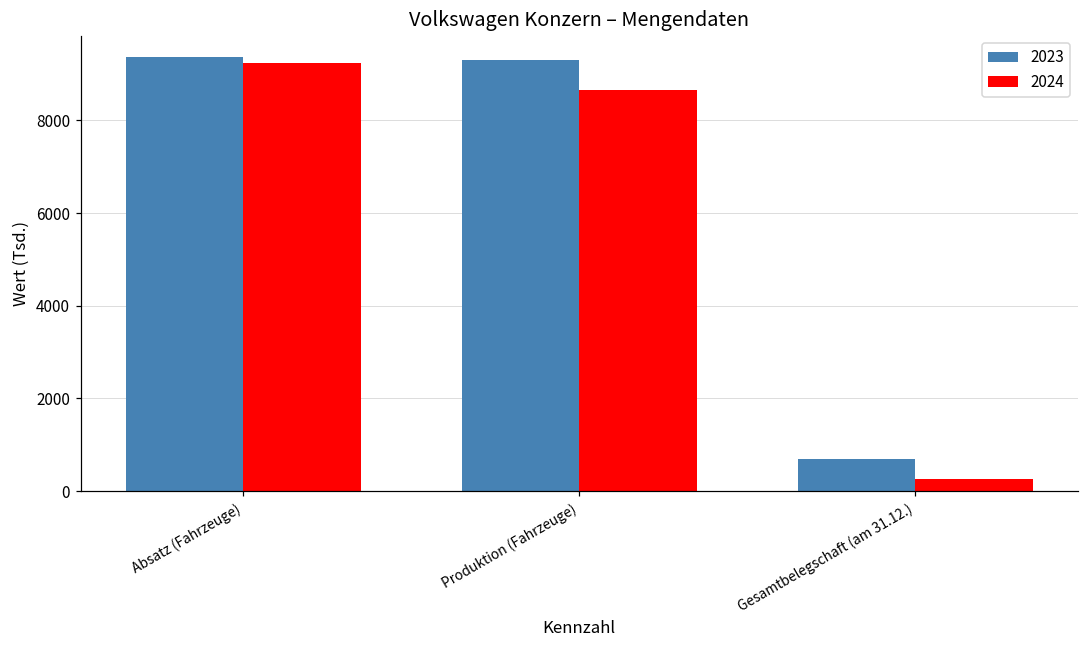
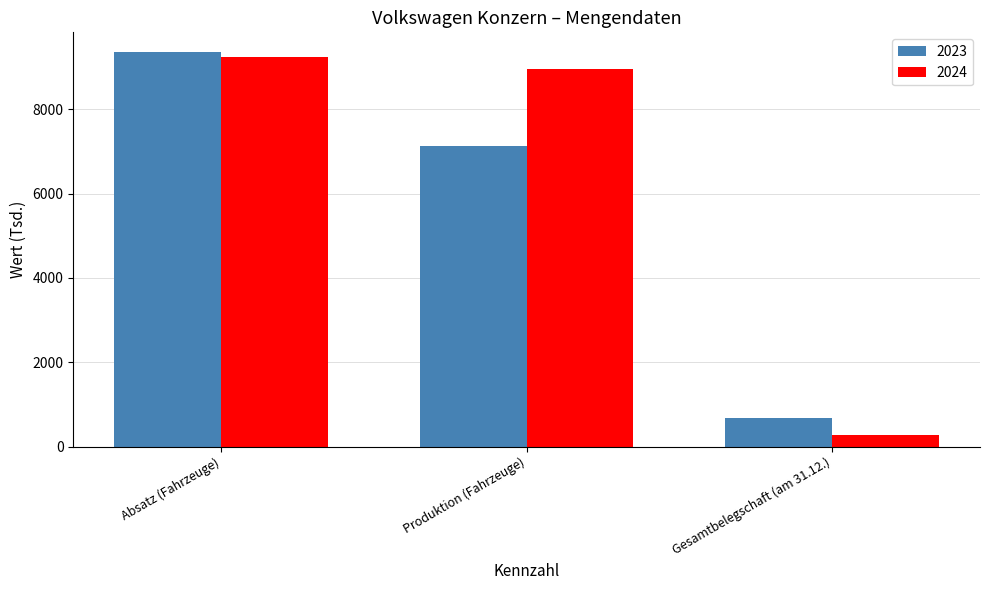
  {
    "2023": {
      "Absatz (Fahrzeuge)": 9400,
-     "Produktion (Fahrzeuge)": 9300,
+     "Produktion (Fahrzeuge)": 7100,
      "Gesamtbelegschaft (am 31.12.)": 700
    },
    "2024": {
      "Absatz (Fahrzeuge)": 9200,
-     "Produktion (Fahrzeuge)": 8700,
+     "Produktion (Fahrzeuge)": 9000,
      "Gesamtbelegschaft (am 31.12.)": 300
    }
  }
